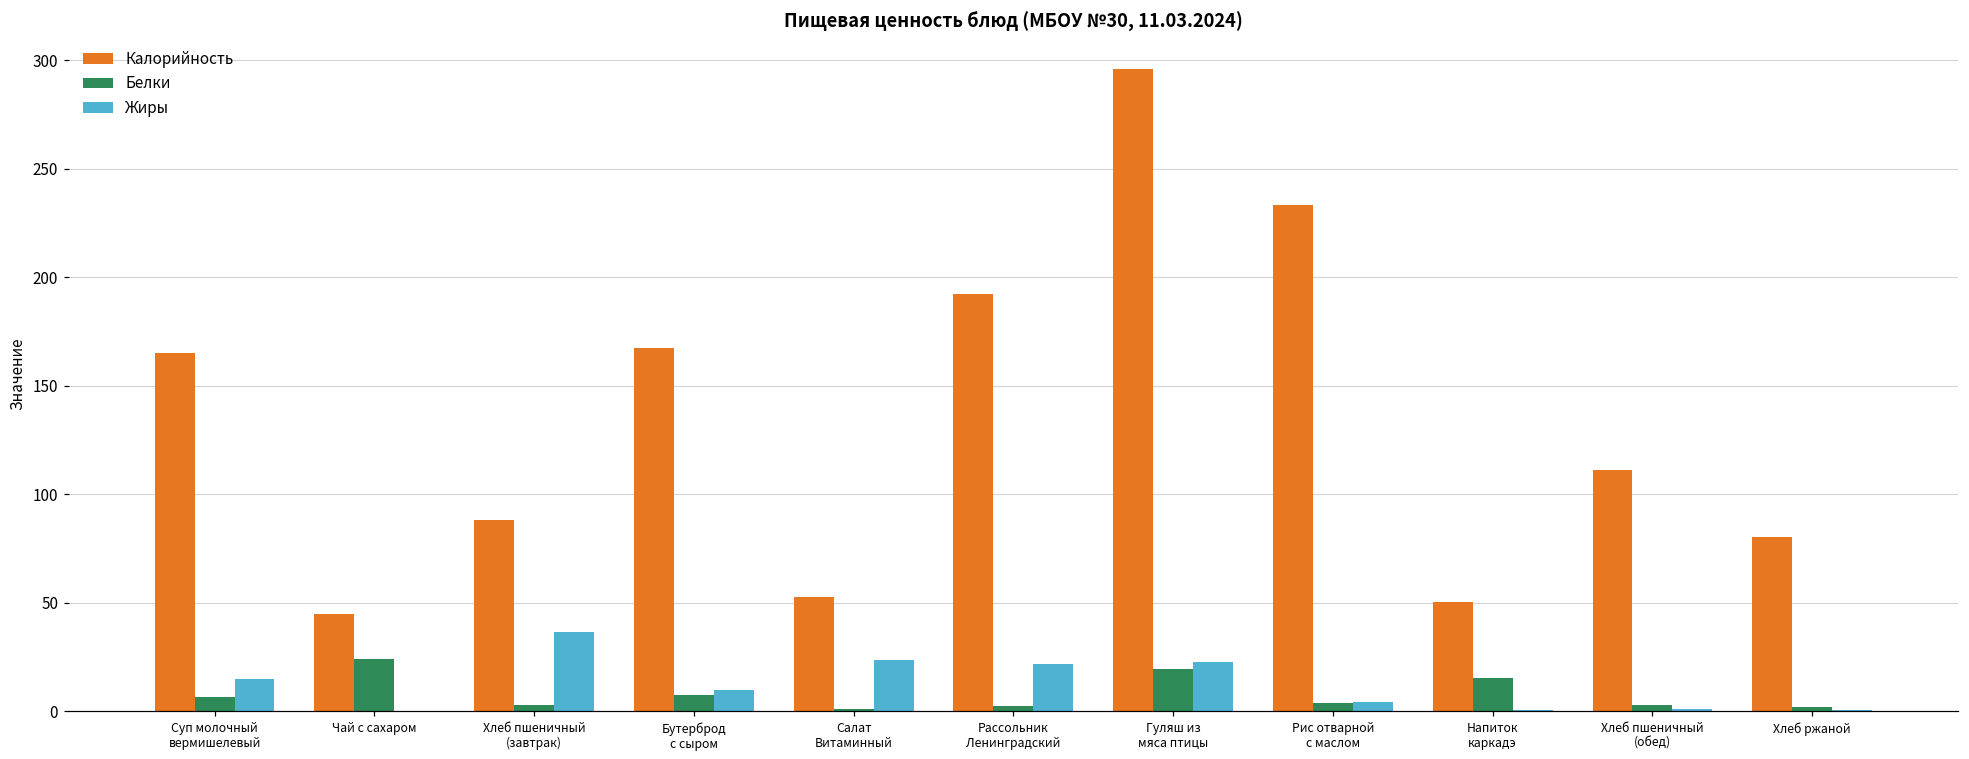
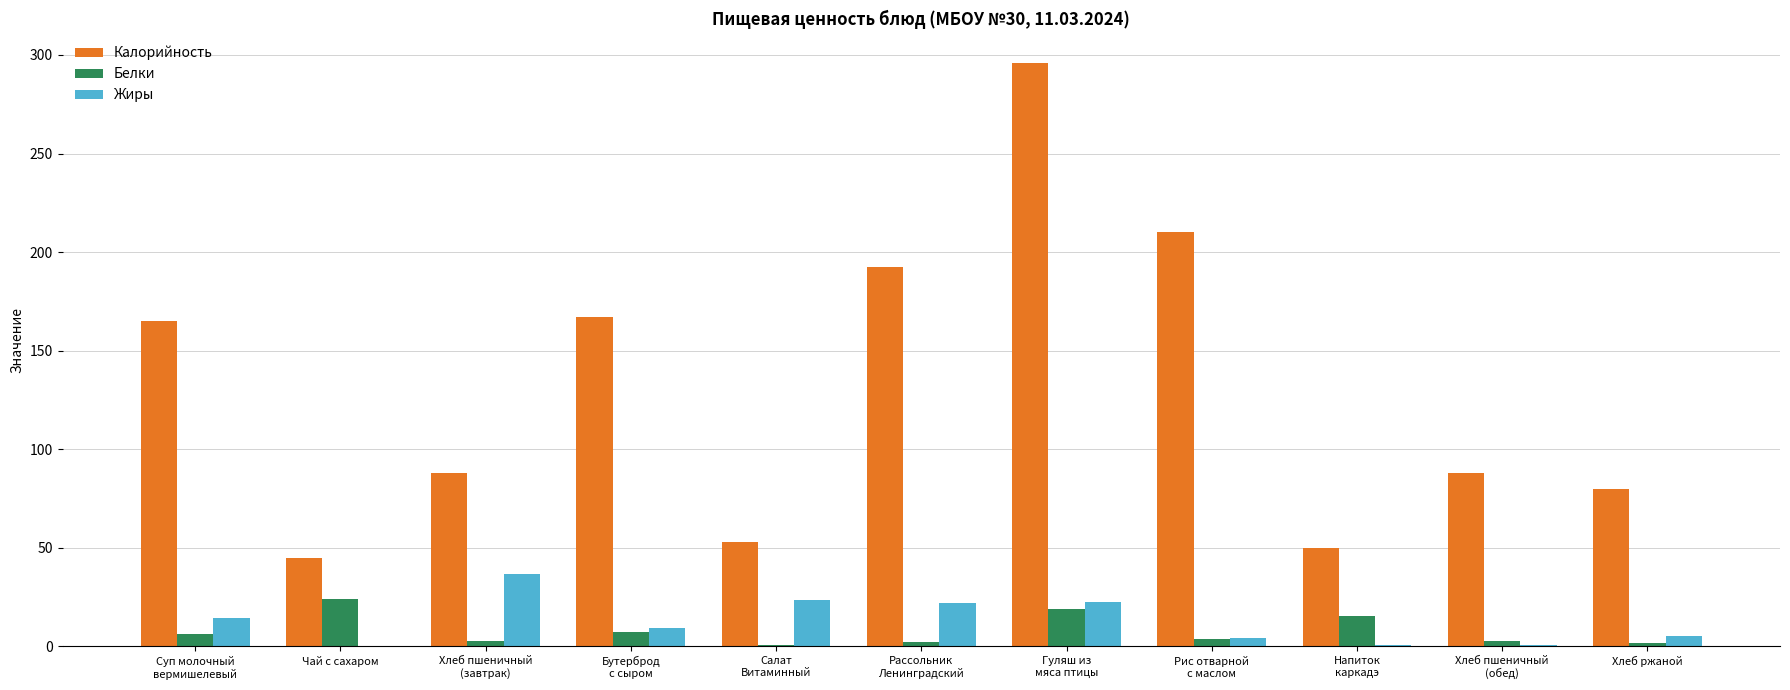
  {
    "Калорийность": {
      "Суп молочный вермишелевый": 165,
      "Чай с сахаром": 45,
      "Хлеб пшеничный (завтрак)": 88,
      "Бутерброд с сыром": 167,
      "Салат Витаминный": 53,
      "Рассольник Ленинградский": 192,
      "Гуляш из мяса птицы": 296,
-     "Рис отварной с маслом": 233,
+     "Рис отварной с маслом": 210,
      "Напиток каркадэ": 50,
-     "Хлеб пшеничный (обед)": 111,
+     "Хлеб пшеничный (обед)": 88,
      "Хлеб ржаной": 80
    },
    "Белки": {
      "Суп молочный вермишелевый": 6,
      "Чай с сахаром": 24,
      "Хлеб пшеничный (завтрак)": 3,
      "Бутерброд с сыром": 7,
      "Рассольник Ленинградский": 2,
      "Гуляш из мяса птицы": 19,
      "Рис отварной с маслом": 4,
      "Напиток каркадэ": 15,
      "Хлеб пшеничный (обед)": 3,
      "Хлеб ржаной": 2
    },
    "Жиры": {
      "Суп молочный вермишелевый": 15,
      "Хлеб пшеничный (завтрак)": 37,
      "Бутерброд с сыром": 10,
      "Салат Витаминный": 24,
      "Рассольник Ленинградский": 22,
      "Гуляш из мяса птицы": 23,
      "Рис отварной с маслом": 4,
-     "Хлеб ржаной": 0
+     "Хлеб ржаной": 6
    }
  }
